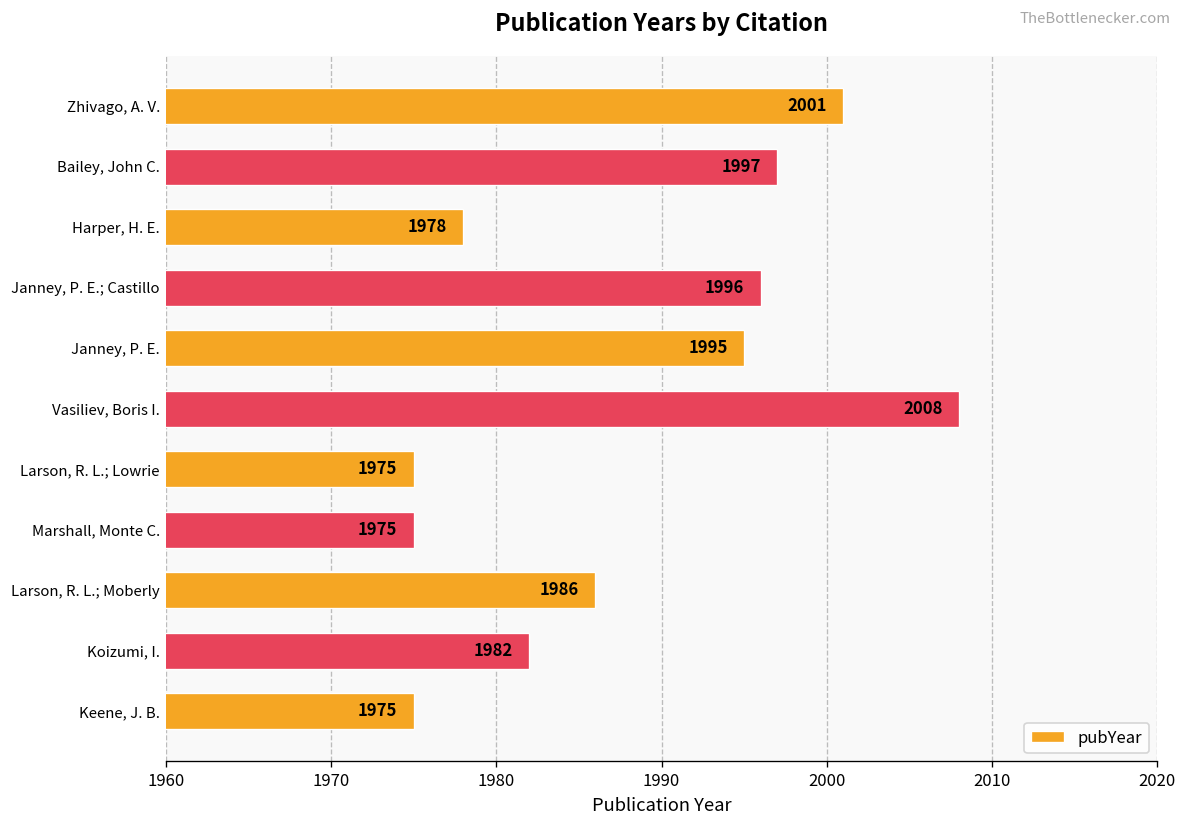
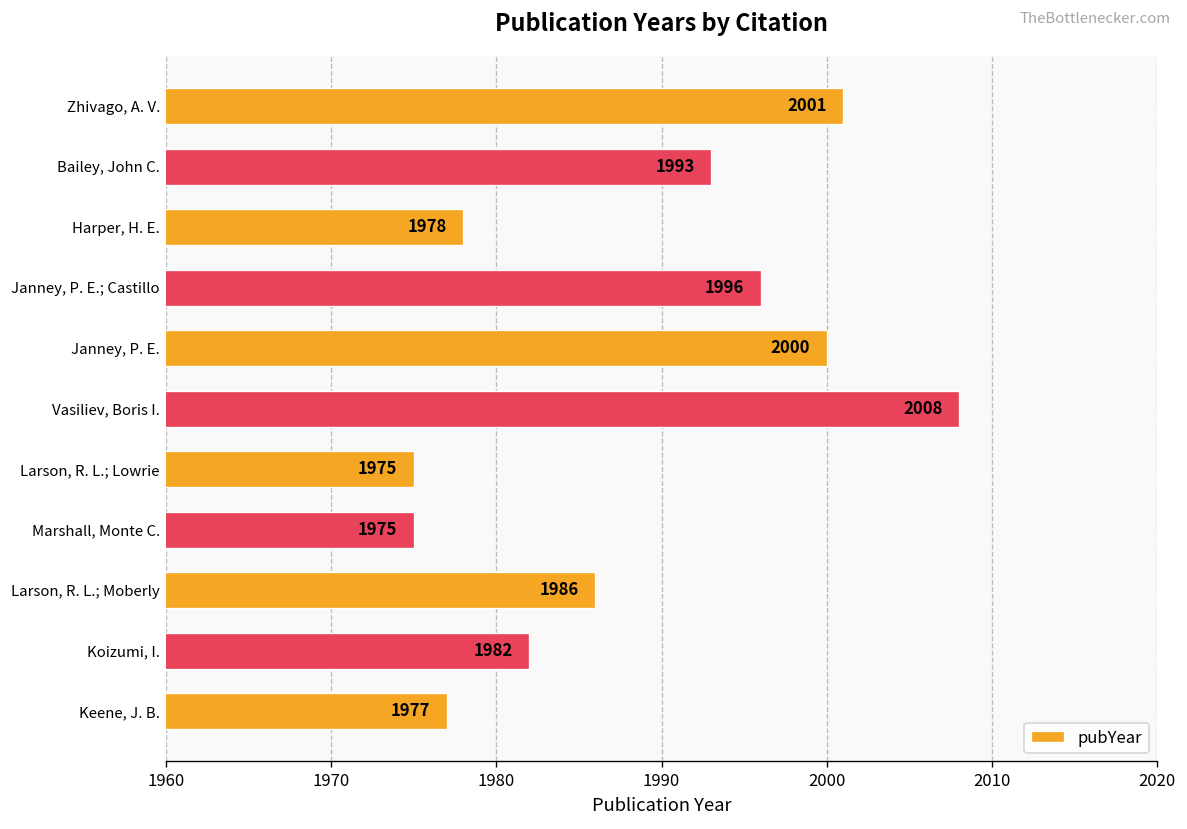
  {
    "Zhivago, A. V.": 2001,
-   "Bailey, John C.": 1997,
+   "Bailey, John C.": 1993,
    "Harper, H. E.": 1978,
    "Janney, P. E.; Castillo": 1996,
-   "Janney, P. E.": 1995,
+   "Janney, P. E.": 2000,
    "Vasiliev, Boris I.": 2008,
    "Larson, R. L.; Lowrie": 1975,
    "Marshall, Monte C.": 1975,
    "Larson, R. L.; Moberly": 1986,
    "Koizumi, I.": 1982,
-   "Keene, J. B.": 1975
+   "Keene, J. B.": 1977
  }
